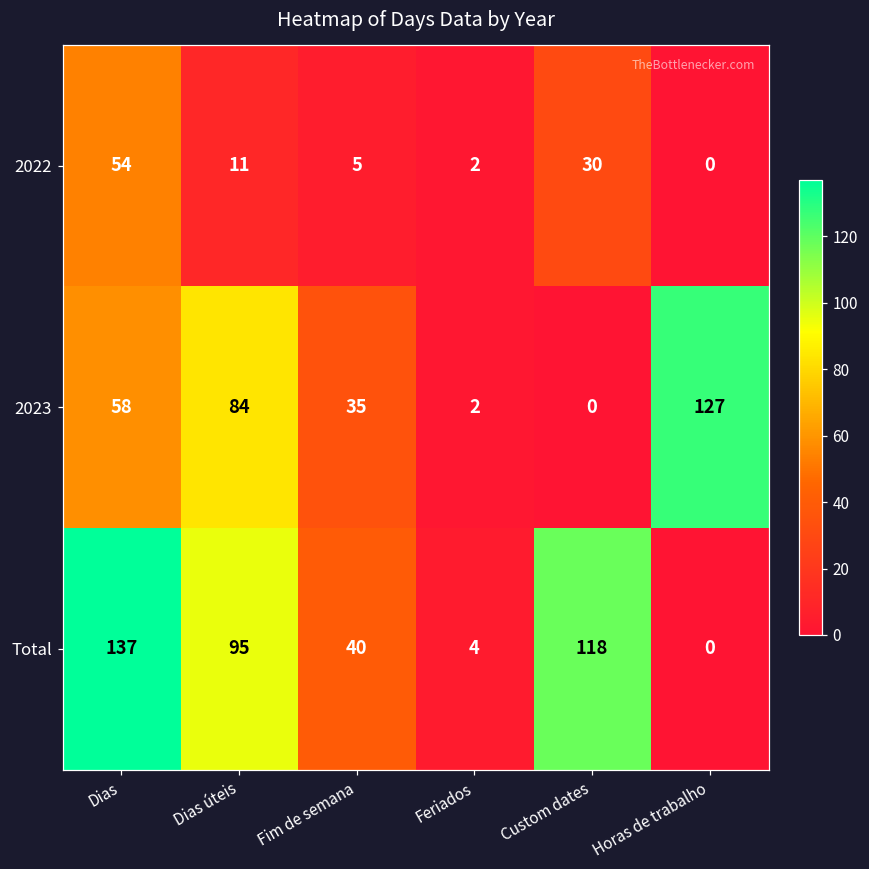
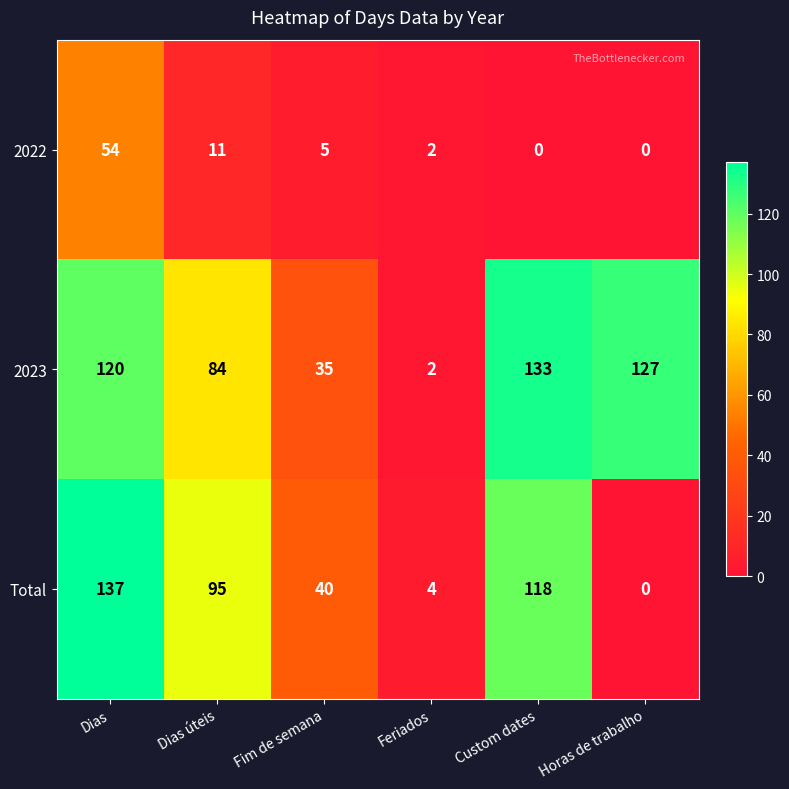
  {
    "2022": {
      "Dias": 54,
      "Dias úteis": 11,
      "Fim de semana": 5,
      "Feriados": 2,
-     "Custom dates": 30
+     "Custom dates": 0
    },
    "2023": {
-     "Dias": 58,
+     "Dias": 120,
      "Dias úteis": 84,
      "Fim de semana": 35,
      "Feriados": 2,
-     "Custom dates": 0,
+     "Custom dates": 133,
      "Horas de trabalho": 127
    },
    "Total": {
      "Dias": 137,
      "Dias úteis": 95,
      "Fim de semana": 40,
      "Feriados": 4,
      "Custom dates": 118,
      "Horas de trabalho": 0
    }
  }
